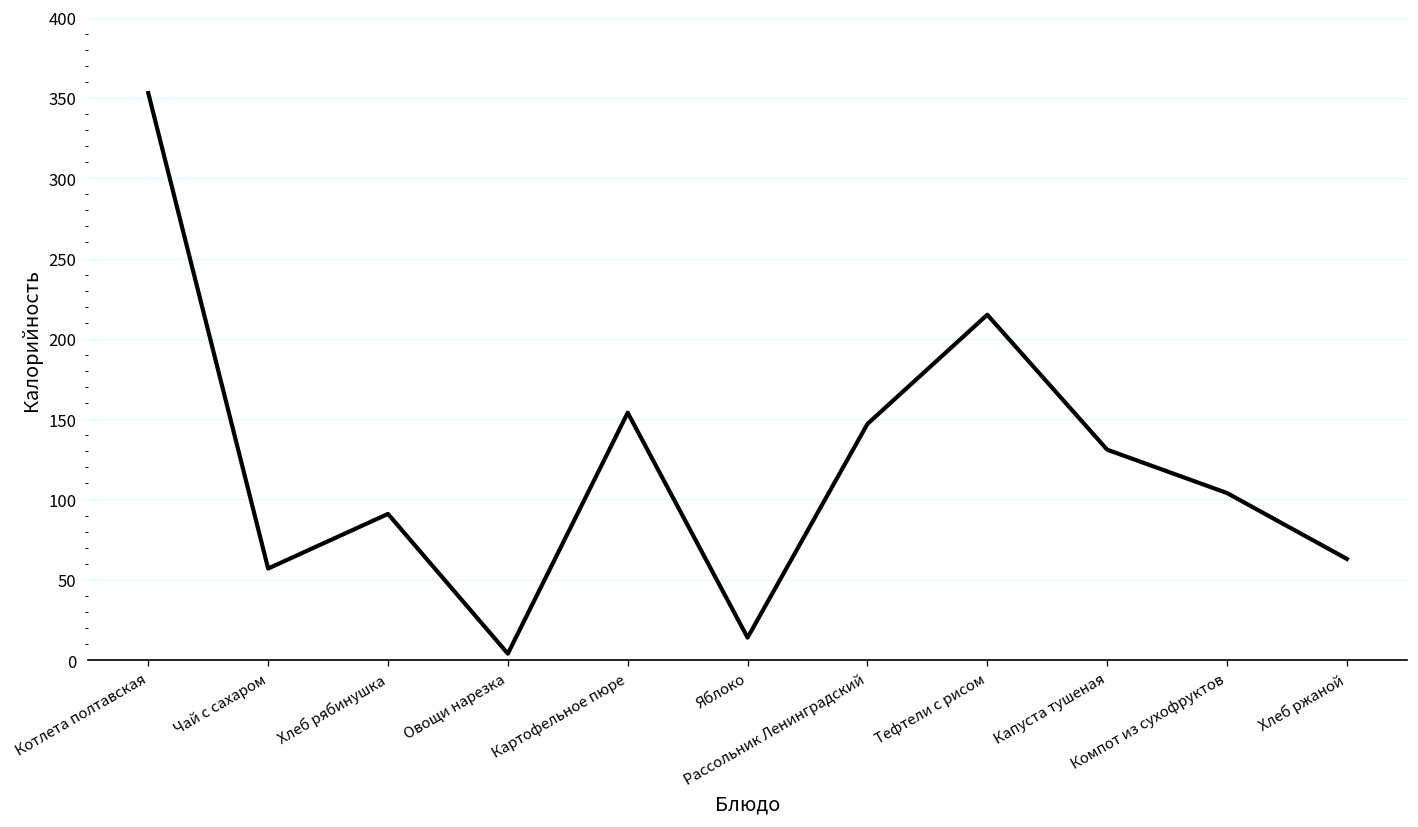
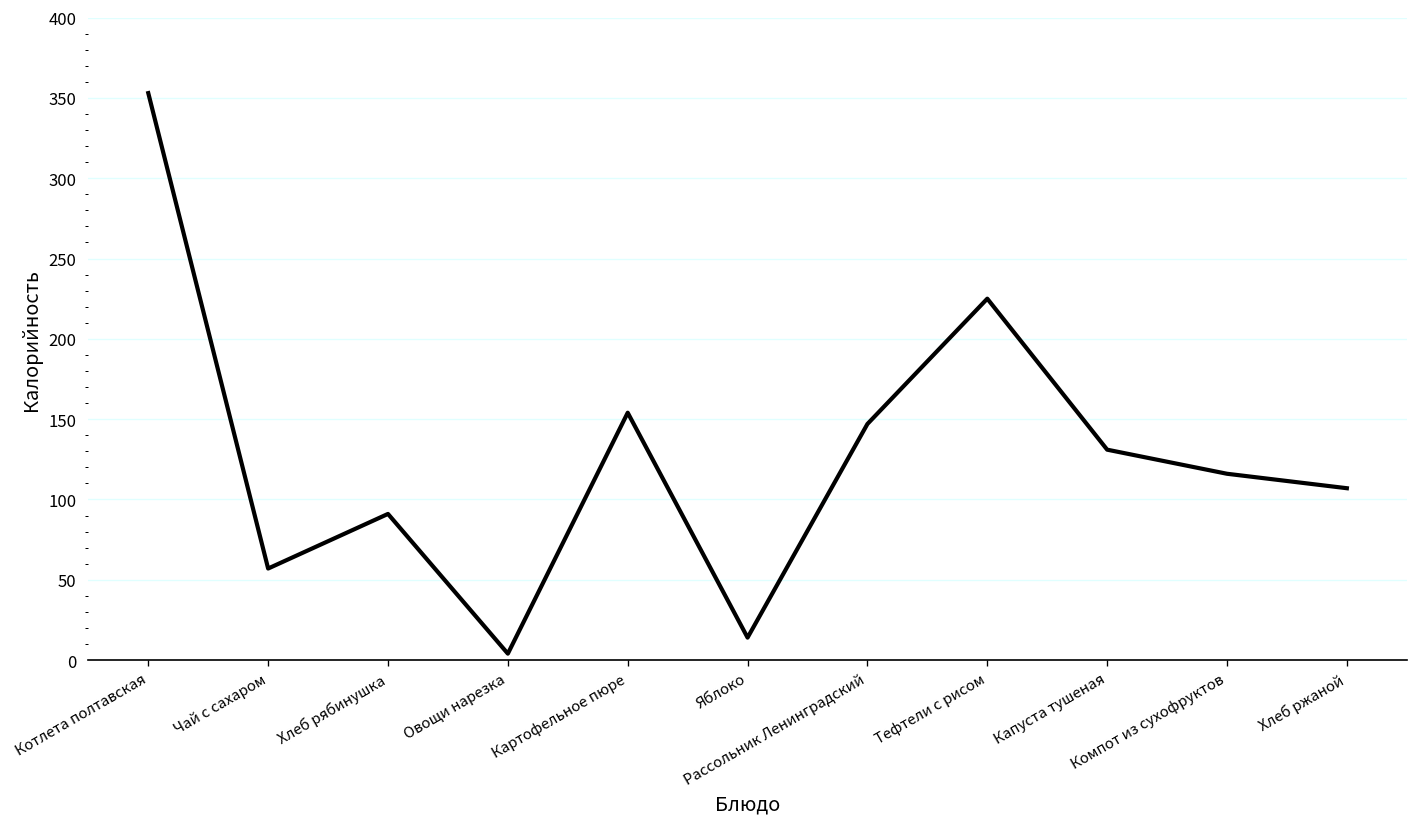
  {
    "Котлета полтавская": 353,
    "Чай с сахаром": 57,
    "Хлеб рябинушка": 91,
    "Овощи нарезка": 4,
    "Картофельное пюре": 154,
    "Яблоко": 14,
    "Рассольник Ленинградский": 147,
-   "Тефтели с рисом": 215,
+   "Тефтели с рисом": 225,
    "Капуста тушеная": 131,
-   "Компот из сухофруктов": 104,
-   "Хлеб ржаной": 63
+   "Компот из сухофруктов": 116,
+   "Хлеб ржаной": 107
  }
